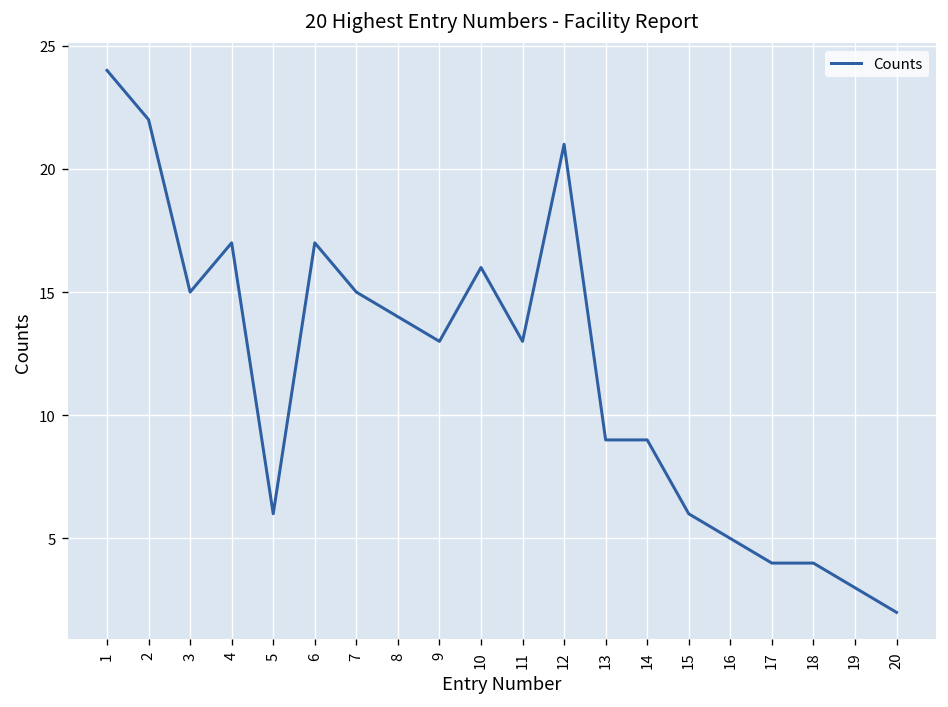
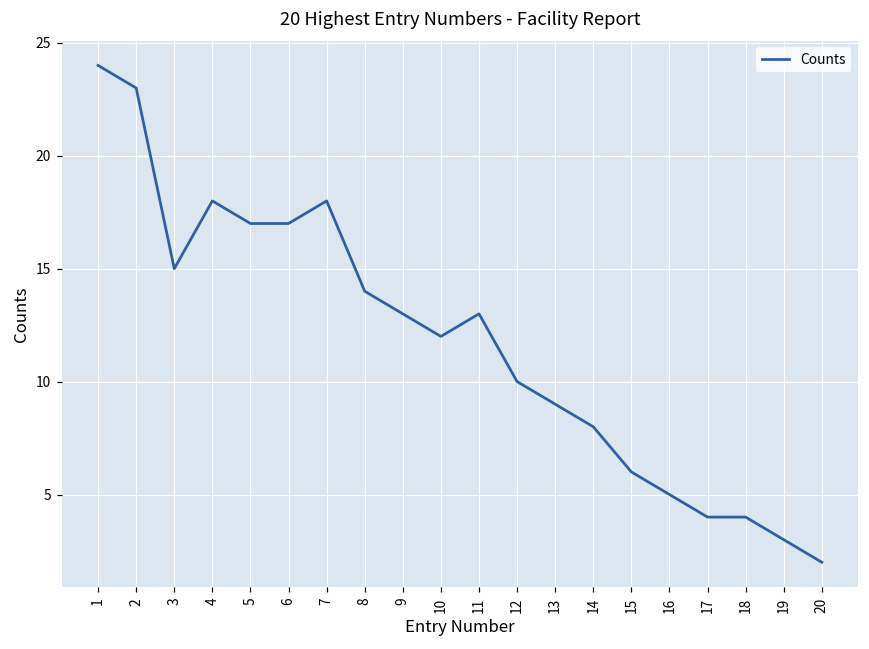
  {
    "1": 24,
-   "2": 22,
+   "2": 23,
    "3": 15,
-   "4": 17,
-   "5": 6,
+   "4": 18,
+   "5": 17,
    "6": 17,
-   "7": 15,
+   "7": 18,
    "8": 14,
    "9": 13,
-   "10": 16,
+   "10": 12,
    "11": 13,
-   "12": 21,
+   "12": 10,
    "13": 9,
-   "14": 9,
+   "14": 8,
    "15": 6,
    "16": 5,
    "17": 4,
    "18": 4,
    "19": 3,
    "20": 2
  }
